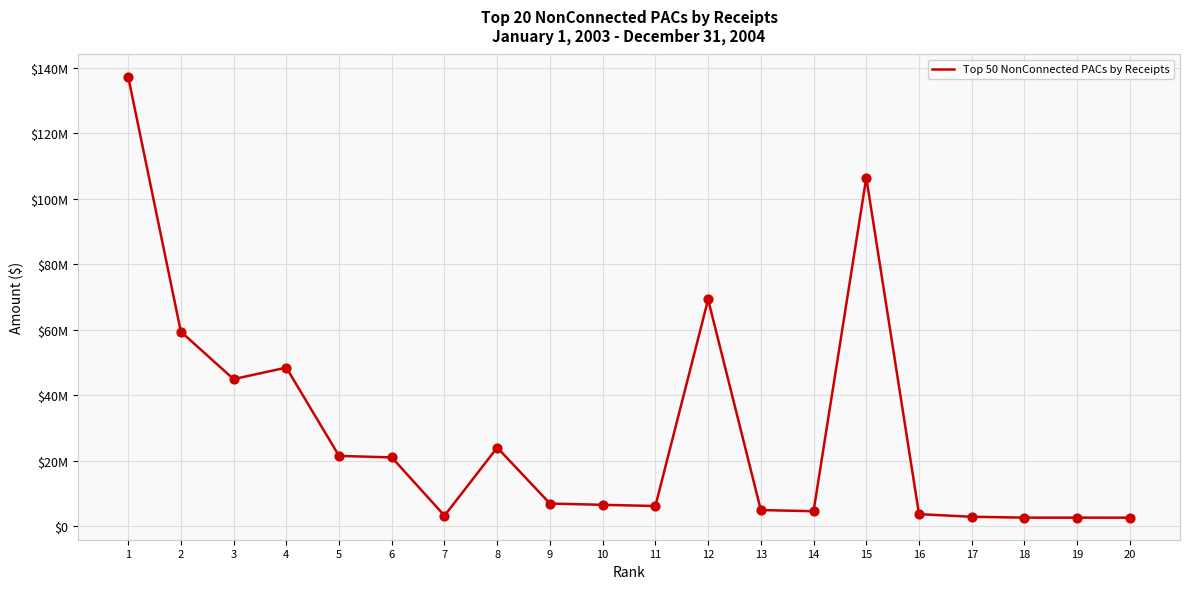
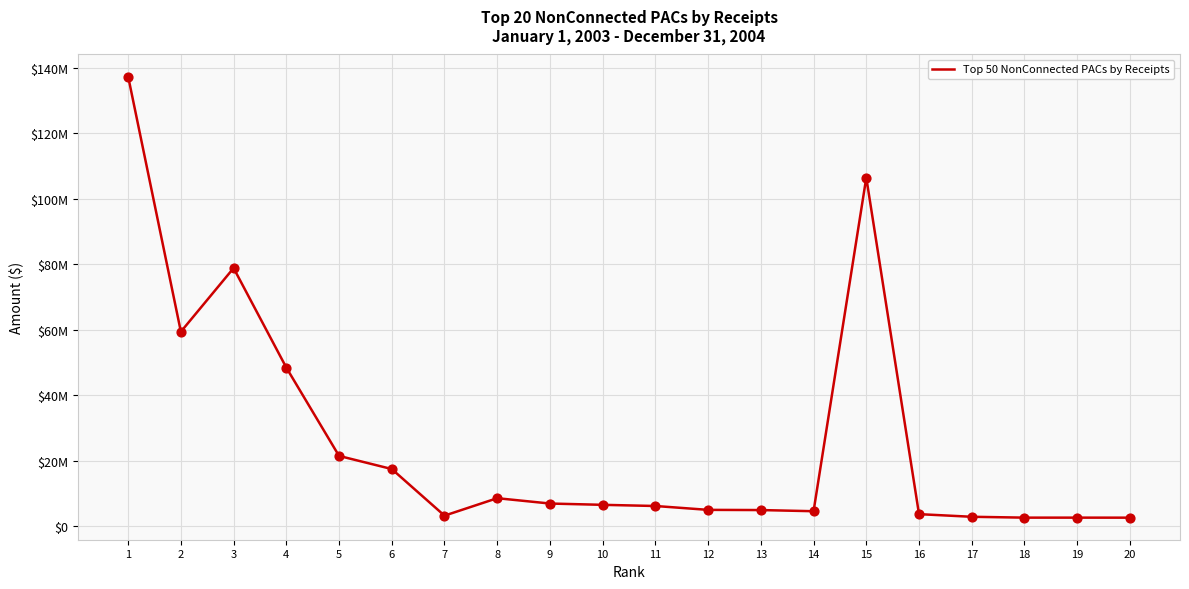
  {
    "1": "$137000000",
    "2": "$59000000",
-   "3": "$45000000",
+   "3": "$79000000",
    "4": "$48000000",
    "5": "$21000000",
-   "6": "$21000000",
+   "6": "$17000000",
    "7": "$3000000",
-   "8": "$24000000",
+   "8": "$9000000",
    "9": "$7000000",
    "10": "$7000000",
    "11": "$6000000",
-   "12": "$69000000",
+   "12": "$5000000",
    "13": "$5000000",
    "14": "$5000000",
    "15": "$106000000",
    "16": "$4000000",
    "17": "$3000000",
    "18": "$3000000",
    "19": "$3000000",
    "20": "$3000000"
  }
